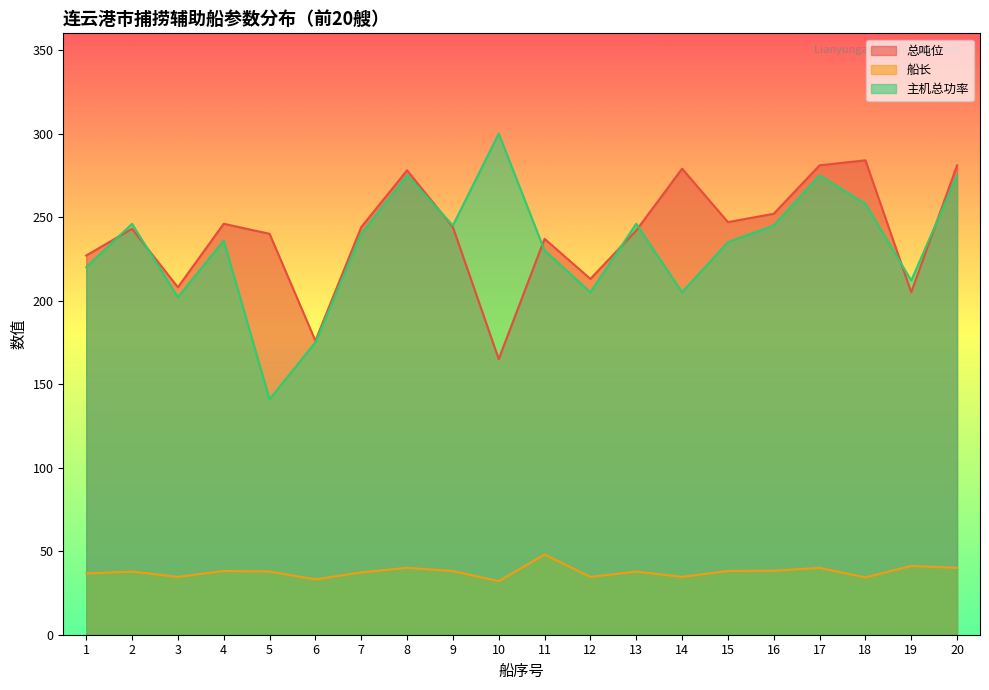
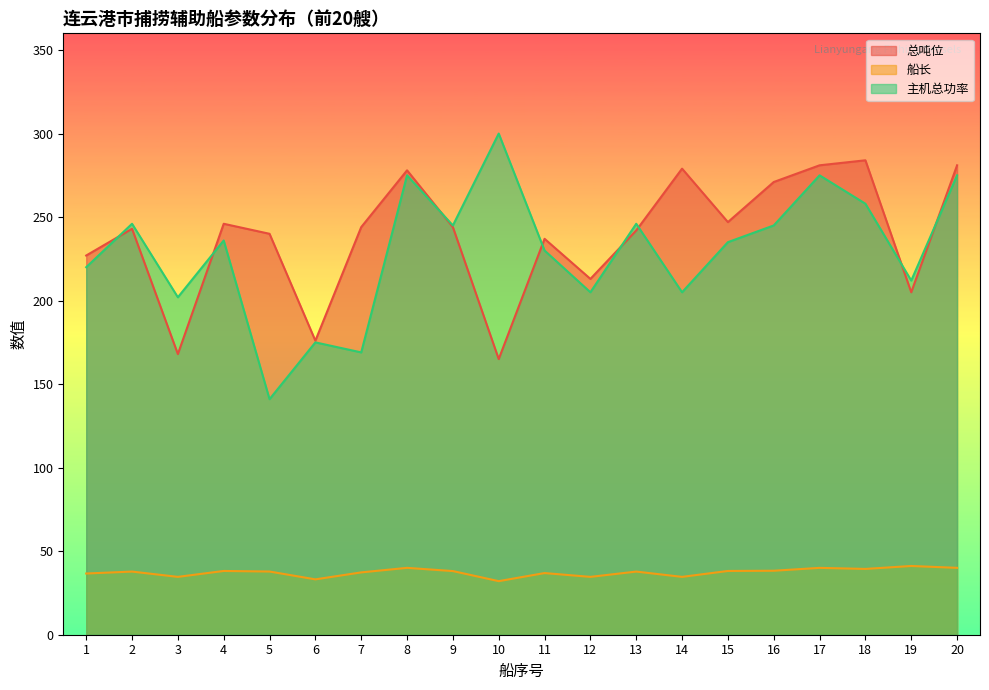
  {
    "总吨位": {
      "1": 227,
      "2": 243,
-     "3": 208,
+     "3": 168,
      "4": 246,
      "5": 240,
      "7": 244,
      "8": 278,
      "10": 165,
      "11": 237,
      "12": 213,
      "13": 242,
      "14": 279,
      "15": 247,
-     "16": 252,
+     "16": 271,
      "17": 281,
      "18": 284,
      "19": 205,
      "20": 281
    },
    "船长": {
      "1": 37,
      "2": 38,
      "3": 35,
      "4": 38,
      "5": 38,
      "6": 33,
      "7": 37,
      "8": 40,
      "9": 38,
      "10": 32,
-     "11": 48,
+     "11": 37,
      "12": 35,
      "13": 38,
      "14": 35,
      "15": 38,
      "16": 38,
      "17": 40,
-     "18": 34,
+     "18": 39,
      "19": 41,
      "20": 40
    },
    "主机总功率": {
      "1": 220,
      "2": 246,
      "3": 202,
      "4": 236,
      "5": 141,
-     "7": 240,
+     "7": 169,
      "8": 275,
      "10": 300,
      "11": 230,
      "12": 205,
      "13": 246,
      "14": 205,
      "15": 235,
      "16": 245,
      "17": 275,
      "18": 258,
      "19": 212,
      "20": 275
    }
  }
